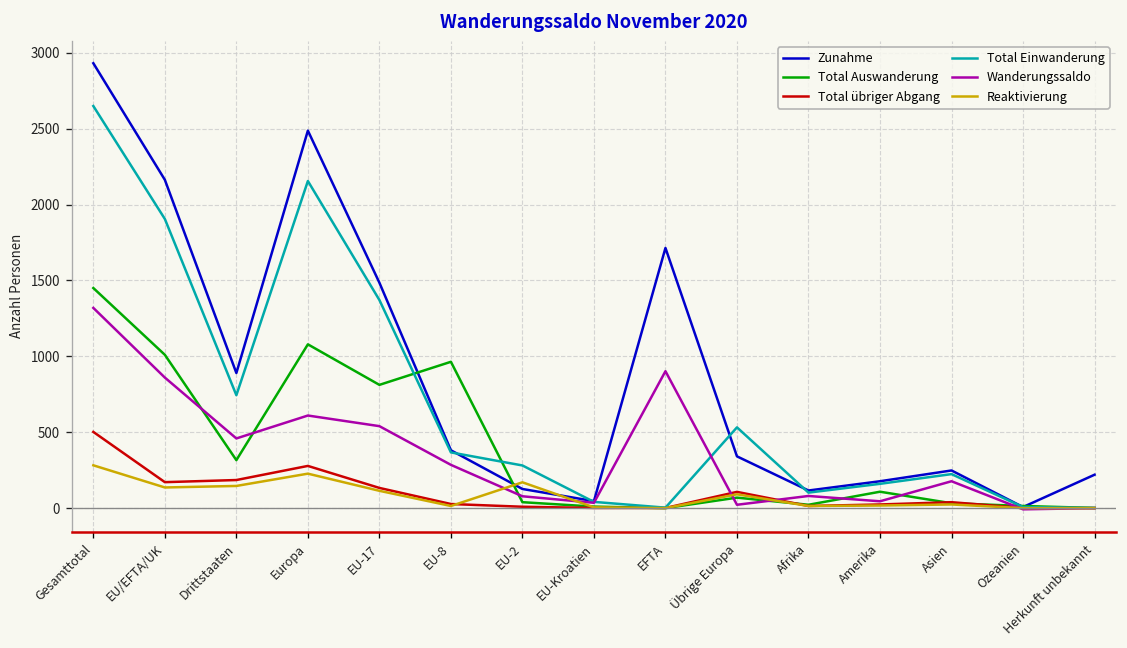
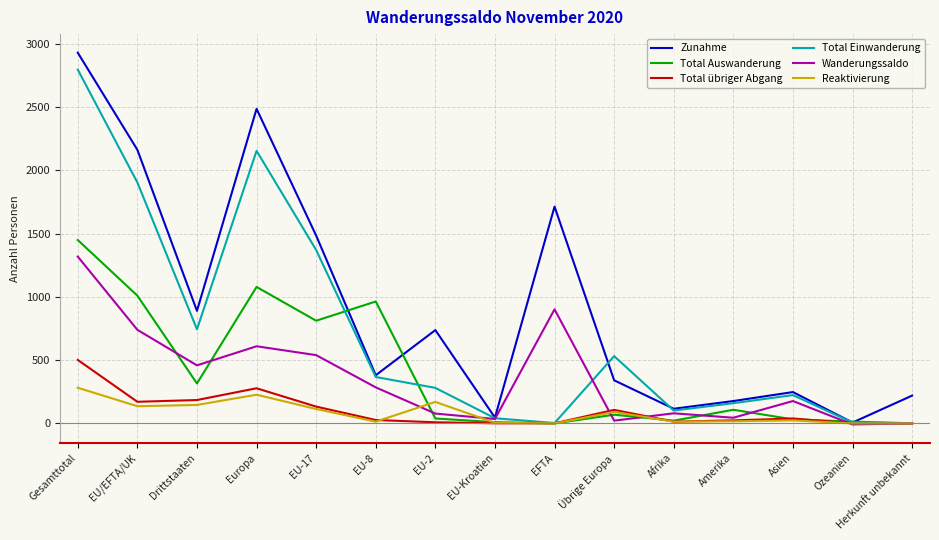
  {
    "Zunahme": {
      "Gesamttotal": 2930,
      "EU/EFTA/UK": 2160,
      "Drittstaaten": 890,
      "Europa": 2490,
      "EU-17": 1490,
-     "EU-2": 130,
+     "EU-2": 740,
      "EFTA": 1710,
      "Übrige Europa": 340,
      "Asien": 250,
      "Herkunft unbekannt": 220
    },
    "Total Auswanderung": {
      "Gesamttotal": 1450,
      "EU/EFTA/UK": 1010,
      "Drittstaaten": 320,
      "Europa": 1080,
      "EU-17": 810,
      "EU-8": 960,
      "EU-2": 40,
      "Übrige Europa": 70,
      "Amerika": 110
    },
    "Total übriger Abgang": {
      "Gesamttotal": 500,
      "EU/EFTA/UK": 170,
      "Drittstaaten": 190,
      "Europa": 280,
      "EU-2": 10
    },
    "Total Einwanderung": {
-     "Gesamttotal": 2650,
+     "Gesamttotal": 2800,
      "EU/EFTA/UK": 1910,
      "Drittstaaten": 740,
      "Europa": 2160,
      "EU-17": 1370,
      "EU-2": 280,
      "Übrige Europa": 530,
      "Asien": 220
    },
    "Wanderungssaldo": {
      "Gesamttotal": 1320,
-     "EU/EFTA/UK": 860,
+     "EU/EFTA/UK": 740,
      "Drittstaaten": 460,
      "Europa": 610,
      "EU-17": 540,
      "EU-8": 290,
      "EU-2": 80,
      "EFTA": 900,
      "Übrige Europa": 20,
      "Afrika": 80,
      "Amerika": 50,
      "Asien": 180
    },
    "Reaktivierung": {
      "Gesamttotal": 280,
      "EU/EFTA/UK": 140,
      "Drittstaaten": 150,
      "Europa": 230,
      "EU-2": 170
    }
  }
